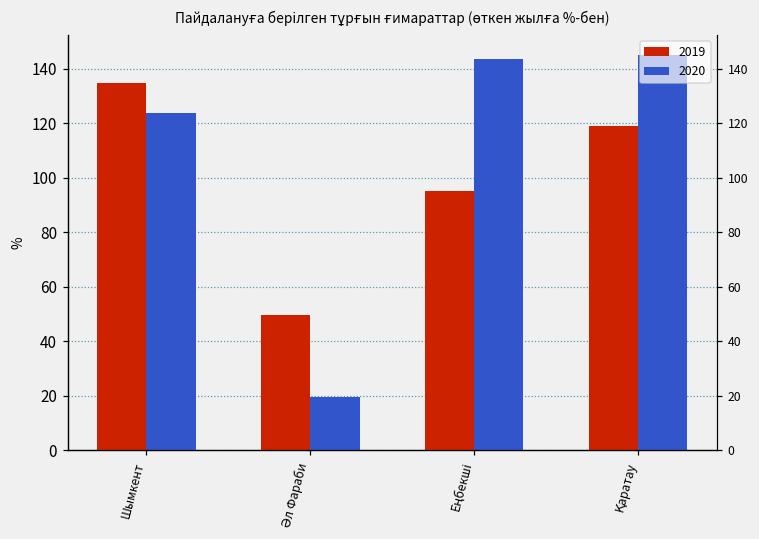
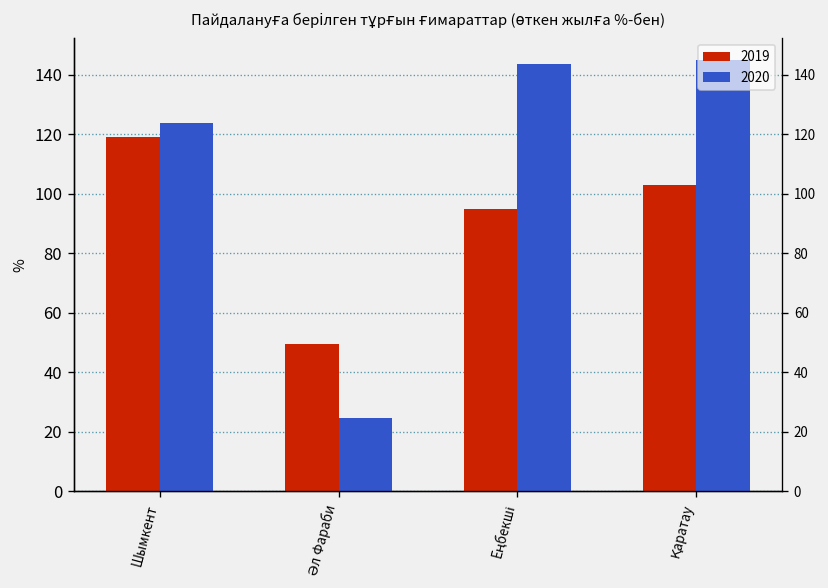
  {
    "2019": {
-     "Шымкент": 135,
+     "Шымкент": 119,
      "Әл Фараби": 50,
      "Еңбекші": 95,
-     "Қаратау": 119
+     "Қаратау": 103
    },
    "2020": {
      "Шымкент": 124,
-     "Әл Фараби": 20,
+     "Әл Фараби": 25,
      "Еңбекші": 144
    }
  }
